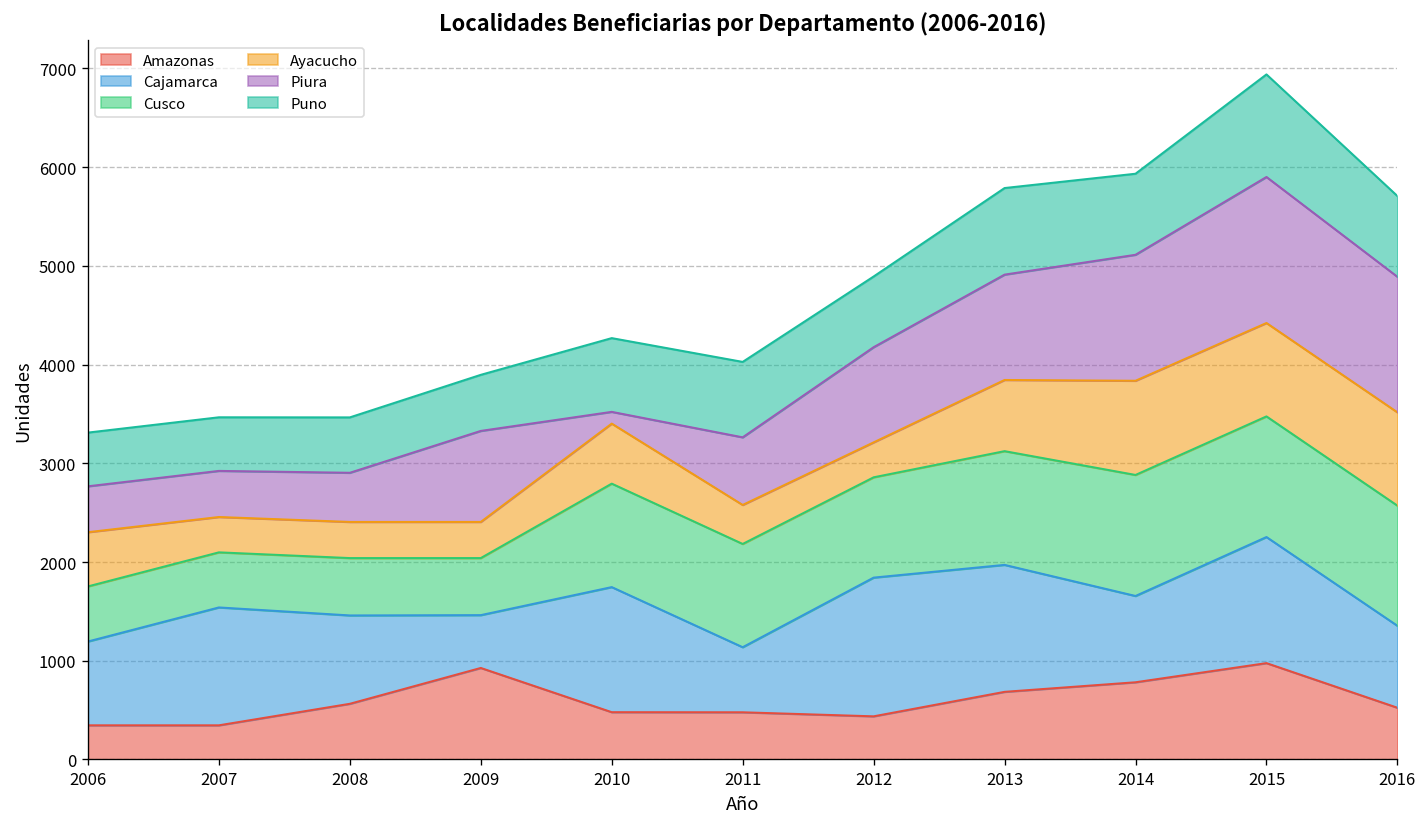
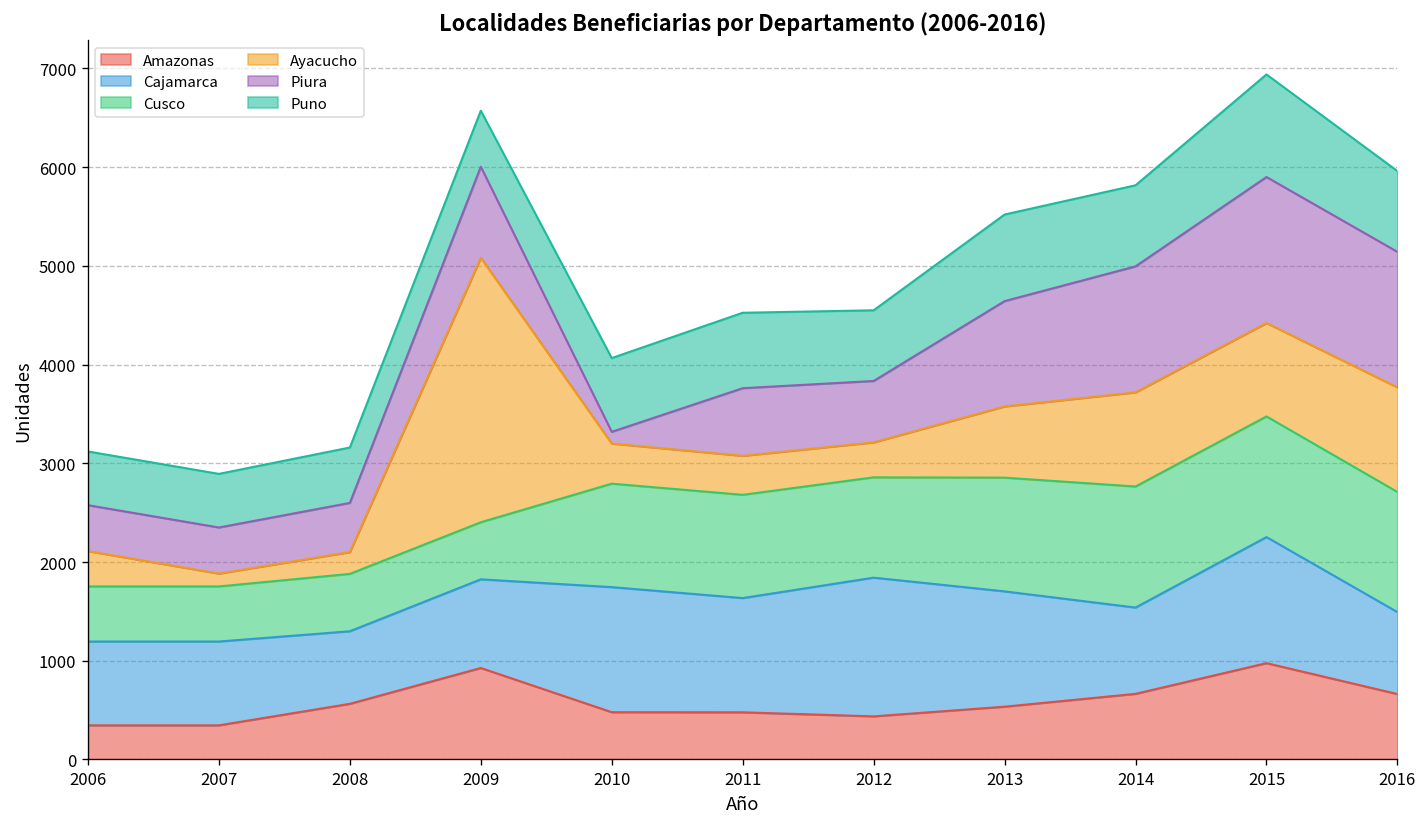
  {
    "Amazonas": {
      "2006": 300,
      "2007": 300,
      "2008": 600,
      "2009": 900,
      "2010": 500,
      "2011": 500,
      "2012": 400,
-     "2013": 700,
-     "2014": 800,
+     "2013": 500,
+     "2014": 700,
      "2015": 1000,
-     "2016": 500
+     "2016": 700
    },
    "Cajamarca": {
      "2006": 800,
-     "2007": 1200,
-     "2008": 900,
-     "2009": 500,
+     "2007": 800,
+     "2008": 700,
+     "2009": 900,
      "2010": 1300,
-     "2011": 700,
+     "2011": 1200,
      "2012": 1400,
-     "2013": 1300,
+     "2013": 1200,
      "2014": 900,
      "2015": 1300,
      "2016": 800
    },
    "Ayacucho": {
-     "2006": 500,
-     "2007": 400,
-     "2008": 400,
-     "2009": 400,
-     "2010": 600,
+     "2006": 400,
+     "2007": 100,
+     "2008": 200,
+     "2009": 2700,
+     "2010": 400,
      "2011": 400,
      "2012": 400,
      "2013": 700,
      "2014": 1000,
      "2015": 900,
-     "2016": 900
+     "2016": 1100
    },
    "Piura": {
      "2006": 500,
      "2007": 500,
      "2008": 500,
      "2009": 900,
      "2010": 100,
      "2011": 700,
-     "2012": 1000,
+     "2012": 600,
      "2013": 1100,
      "2014": 1300,
      "2015": 1500,
      "2016": 1400
    }
  }
